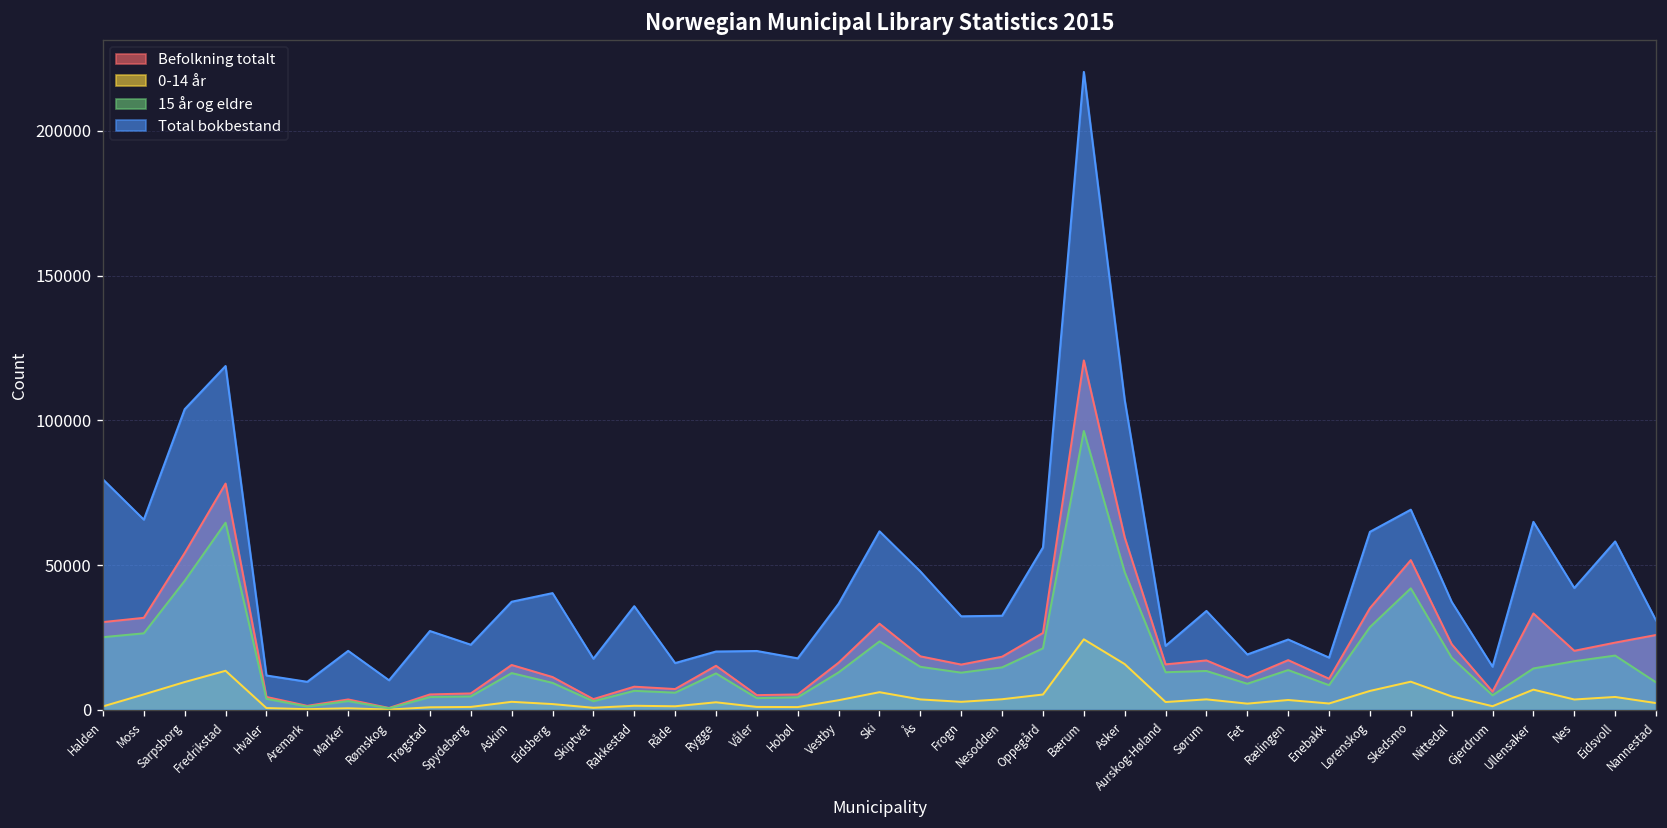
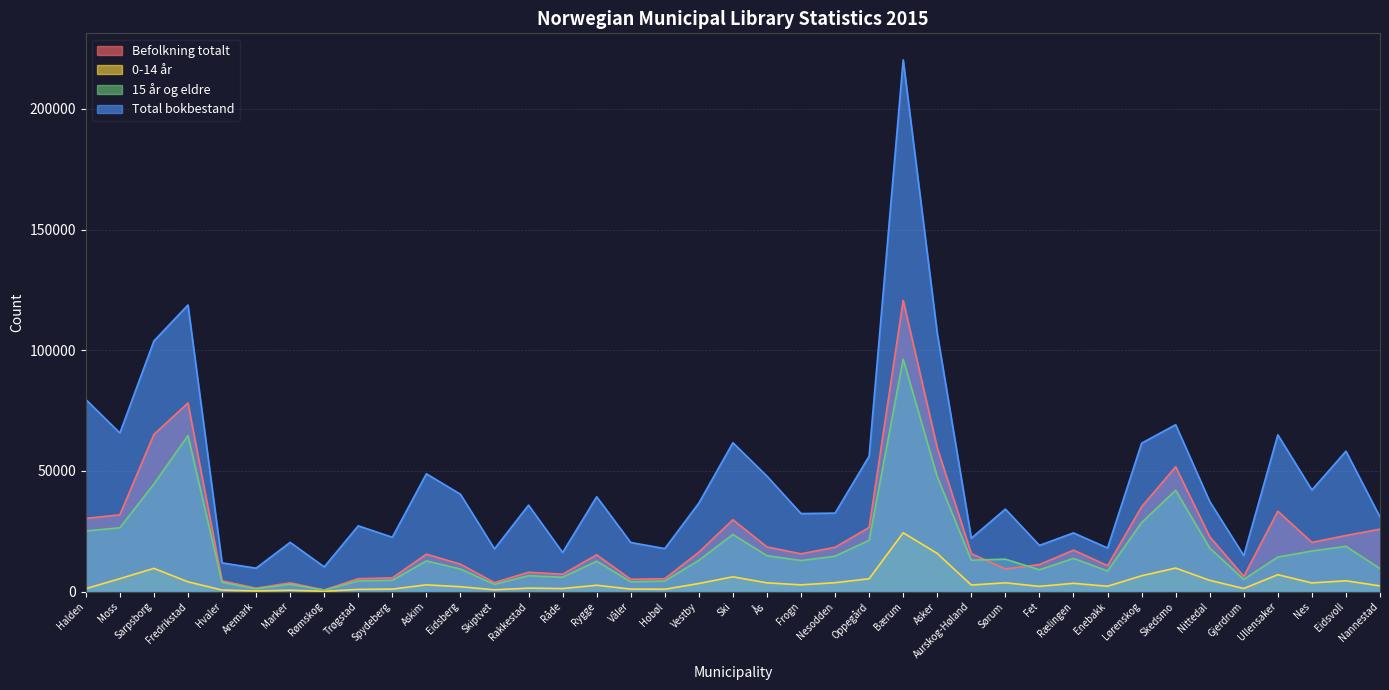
  {
    "Befolkning totalt": {
      "Halden": 30000,
      "Moss": 32000,
-     "Sarpsborg": 54000,
+     "Sarpsborg": 65000,
      "Fredrikstad": 78000,
      "Askim": 16000,
      "Eidsberg": 11000,
      "Rakkestad": 8000,
      "Råde": 7000,
      "Rygge": 15000,
      "Vestby": 16000,
      "Ski": 30000,
      "Ås": 19000,
      "Frogn": 16000,
      "Nesodden": 18000,
      "Oppegård": 27000,
      "Bærum": 121000,
      "Asker": 60000,
      "Aurskog-Høland": 16000,
-     "Sørum": 17000,
+     "Sørum": 9000,
      "Fet": 11000,
      "Rælingen": 17000,
      "Enebakk": 11000,
      "Lørenskog": 35000,
      "Skedsmo": 52000,
      "Nittedal": 23000,
      "Gjerdrum": 6000,
      "Ullensaker": 33000,
      "Nes": 20000,
      "Eidsvoll": 23000,
      "Nannestad": 26000
    },
    "0-14 år": {
      "Halden": 1000,
      "Moss": 5000,
      "Sarpsborg": 10000,
-     "Fredrikstad": 14000,
+     "Fredrikstad": 4000,
      "Hvaler": 1000,
      "Marker": 1000,
      "Trøgstad": 1000,
      "Spydeberg": 1000,
      "Askim": 3000,
      "Eidsberg": 2000,
      "Skiptvet": 1000,
      "Rakkestad": 1000,
      "Råde": 1000,
      "Rygge": 3000,
      "Våler": 1000,
      "Hobøl": 1000,
      "Vestby": 3000,
      "Ski": 6000,
      "Ås": 4000,
      "Frogn": 3000,
      "Nesodden": 4000,
      "Oppegård": 5000,
      "Bærum": 24000,
      "Asker": 16000,
      "Aurskog-Høland": 3000,
      "Sørum": 4000,
      "Fet": 2000,
      "Rælingen": 3000,
      "Enebakk": 2000,
      "Lørenskog": 7000,
      "Skedsmo": 10000,
      "Nittedal": 5000,
      "Gjerdrum": 1000,
      "Ullensaker": 7000,
      "Nes": 4000,
      "Eidsvoll": 4000,
      "Nannestad": 2000
    },
    "15 år og eldre": {
      "Halden": 25000,
      "Moss": 26000,
      "Sarpsborg": 45000,
      "Fredrikstad": 65000,
      "Askim": 13000,
      "Eidsberg": 9000,
      "Rakkestad": 7000,
      "Råde": 6000,
      "Rygge": 13000,
      "Vestby": 13000,
      "Ski": 24000,
      "Ås": 15000,
      "Frogn": 13000,
      "Nesodden": 15000,
      "Oppegård": 21000,
      "Bærum": 96000,
      "Asker": 48000,
      "Aurskog-Høland": 13000,
      "Sørum": 13000,
      "Fet": 9000,
      "Rælingen": 14000,
      "Enebakk": 9000,
      "Lørenskog": 29000,
      "Skedsmo": 42000,
      "Nittedal": 18000,
      "Gjerdrum": 5000,
      "Ullensaker": 14000,
      "Nes": 17000,
      "Eidsvoll": 19000,
      "Nannestad": 10000
    },
    "Total bokbestand": {
      "Halden": 80000,
      "Moss": 66000,
      "Sarpsborg": 104000,
      "Fredrikstad": 119000,
      "Hvaler": 12000,
      "Aremark": 10000,
      "Marker": 20000,
      "Rømskog": 10000,
      "Trøgstad": 27000,
      "Spydeberg": 23000,
-     "Askim": 37000,
+     "Askim": 49000,
      "Eidsberg": 40000,
      "Skiptvet": 18000,
      "Rakkestad": 36000,
      "Råde": 16000,
-     "Rygge": 20000,
+     "Rygge": 39000,
      "Våler": 20000,
      "Hobøl": 18000,
      "Vestby": 37000,
      "Ski": 62000,
      "Ås": 48000,
      "Frogn": 32000,
      "Nesodden": 33000,
      "Oppegård": 56000,
      "Bærum": 220000,
      "Asker": 107000,
      "Aurskog-Høland": 22000,
      "Sørum": 34000,
      "Fet": 19000,
      "Rælingen": 24000,
      "Enebakk": 18000,
      "Lørenskog": 61000,
      "Skedsmo": 69000,
      "Nittedal": 37000,
      "Gjerdrum": 15000,
      "Ullensaker": 65000,
      "Nes": 42000,
      "Eidsvoll": 58000,
      "Nannestad": 31000
    }
  }
